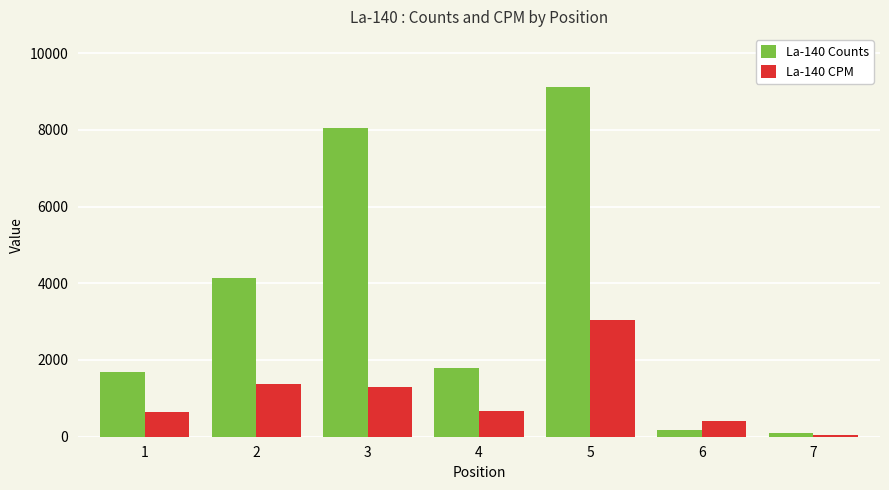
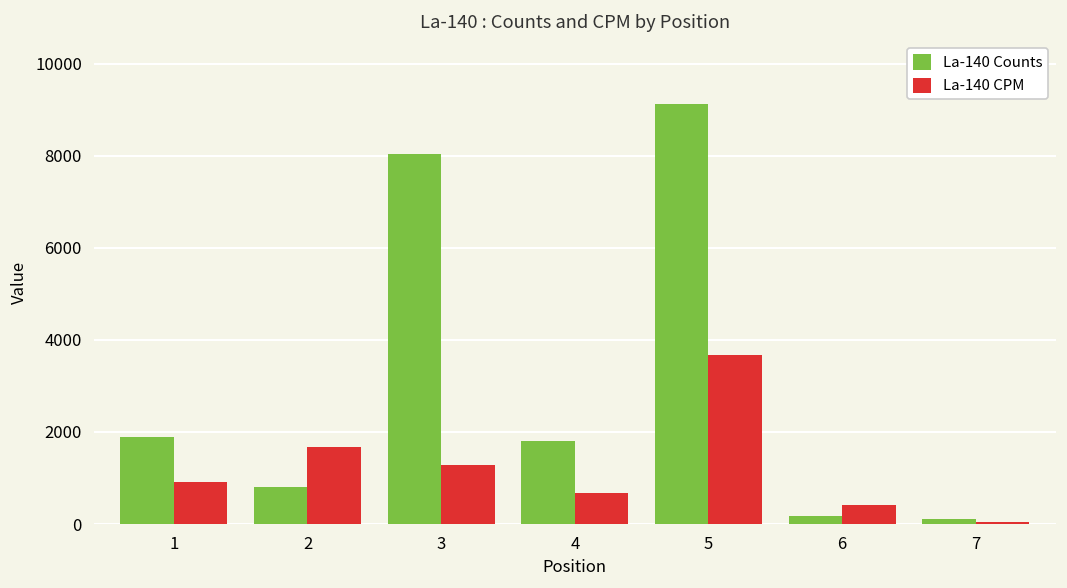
  {
    "La-140 Counts": {
-     "1": 1700,
-     "2": 4100,
+     "1": 1900,
+     "2": 800,
      "3": 8000,
      "4": 1800,
      "5": 9100,
      "6": 200,
      "7": 100
    },
    "La-140 CPM": {
-     "1": 600,
-     "2": 1400,
+     "1": 900,
+     "2": 1700,
      "3": 1300,
      "4": 700,
-     "5": 3000,
+     "5": 3700,
      "6": 400
    }
  }
